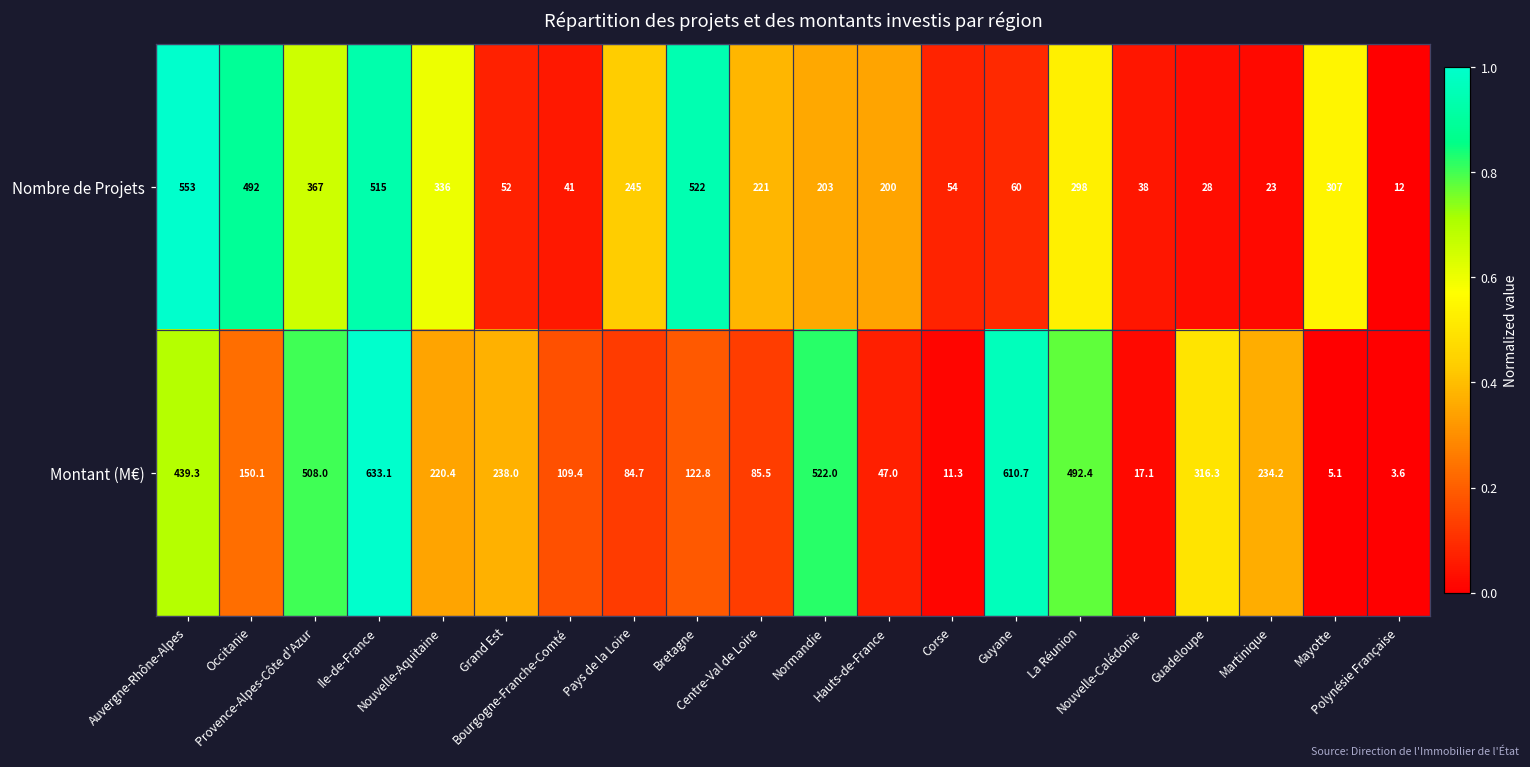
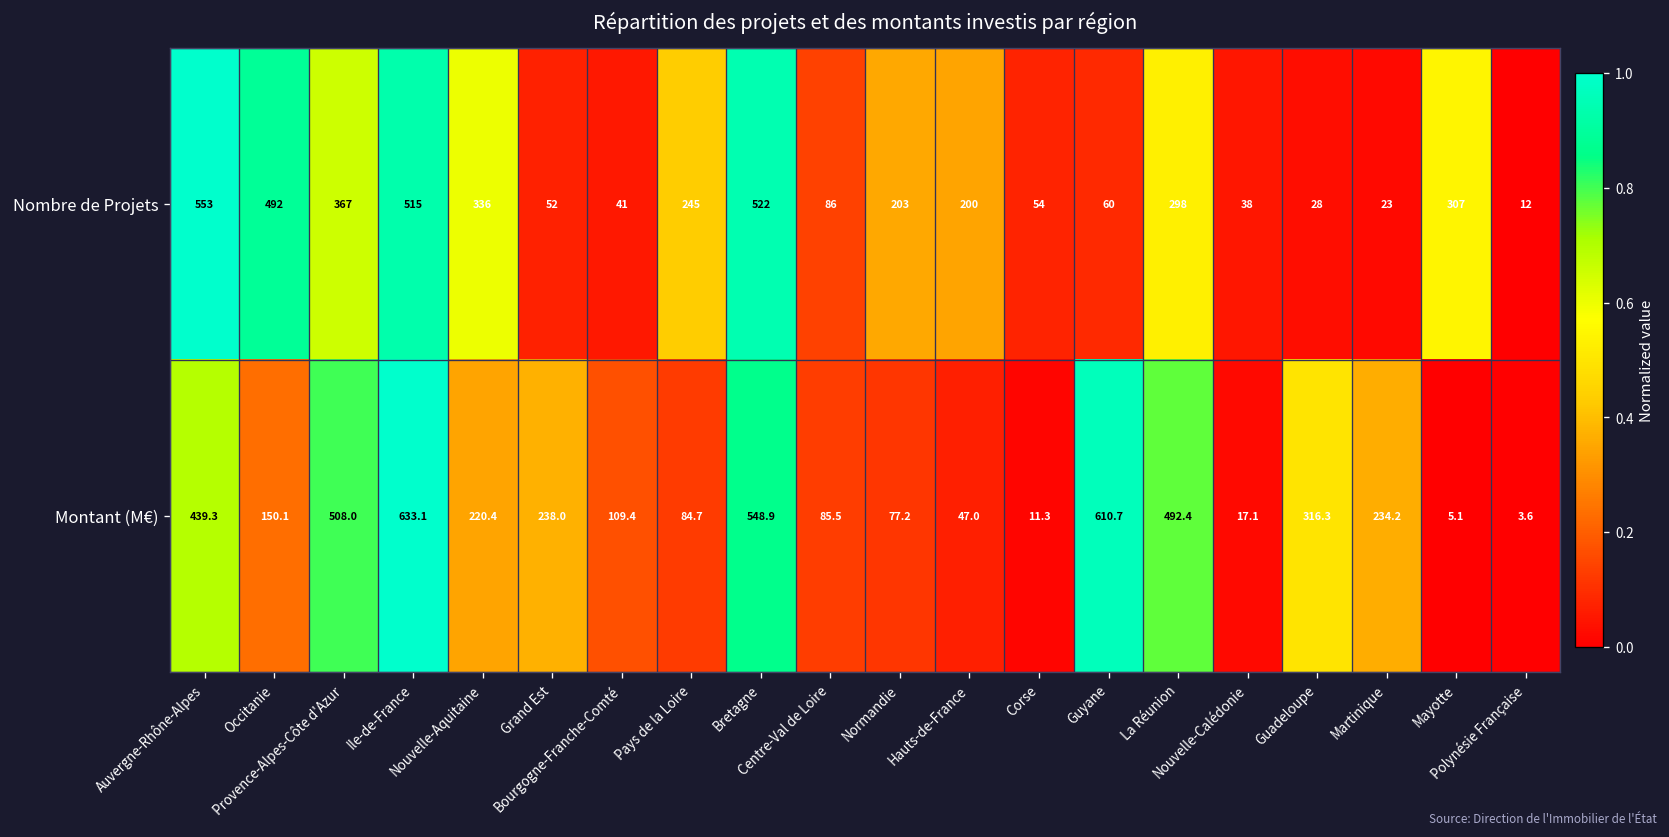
  {
    "Nombre de Projets": {
      "Auvergne-Rhône-Alpes": 553,
      "Occitanie": 492,
      "Provence-Alpes-Côte d'Azur": 367,
      "Ile-de-France": 515,
      "Nouvelle-Aquitaine": 336,
      "Grand Est": 52,
      "Bourgogne-Franche-Comté": 41,
      "Pays de la Loire": 245,
      "Bretagne": 522,
-     "Centre-Val de Loire": 221,
+     "Centre-Val de Loire": 86,
      "Normandie": 203,
      "Hauts-de-France": 200,
      "Corse": 54,
      "Guyane": 60,
      "La Réunion": 298,
      "Nouvelle-Calédonie": 38,
      "Guadeloupe": 28,
      "Martinique": 23,
      "Mayotte": 307,
      "Polynésie Française": 12
    },
    "Montant (M€)": {
      "Auvergne-Rhône-Alpes": 439.3,
      "Occitanie": 150.1,
      "Provence-Alpes-Côte d'Azur": 508.0,
      "Ile-de-France": 633.1,
      "Nouvelle-Aquitaine": 220.4,
      "Grand Est": 238.0,
      "Bourgogne-Franche-Comté": 109.4,
      "Pays de la Loire": 84.7,
-     "Bretagne": 122.8,
+     "Bretagne": 548.9,
      "Centre-Val de Loire": 85.5,
-     "Normandie": 522.0,
+     "Normandie": 77.2,
      "Hauts-de-France": 47.0,
      "Corse": 11.3,
      "Guyane": 610.7,
      "La Réunion": 492.4,
      "Nouvelle-Calédonie": 17.1,
      "Guadeloupe": 316.3,
      "Martinique": 234.2,
      "Mayotte": 5.1,
      "Polynésie Française": 3.6
    }
  }
